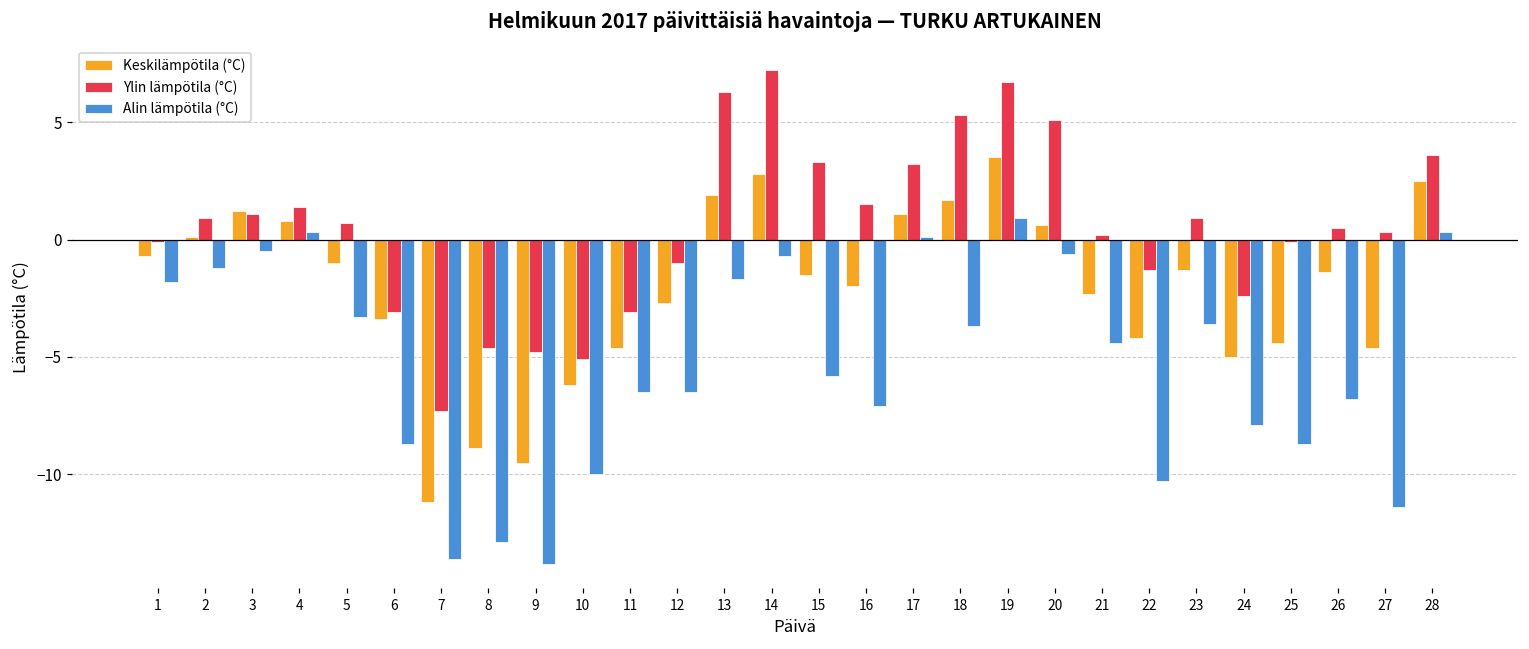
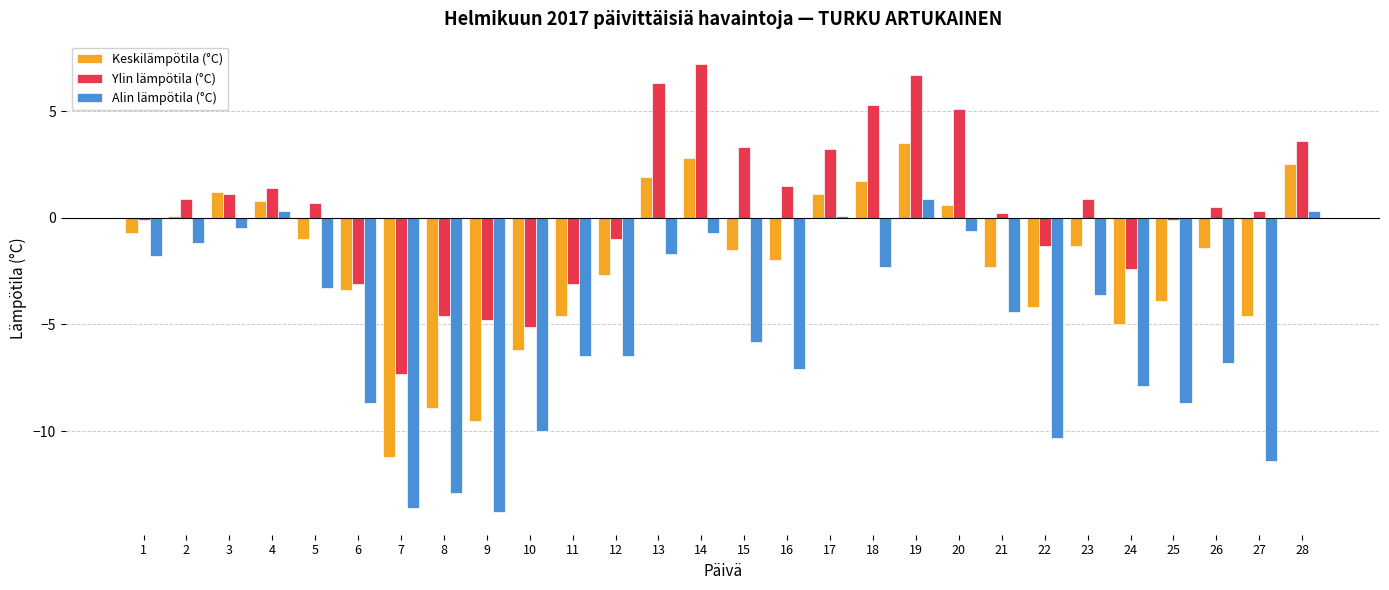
  {
    "Keskilämpötila (°C)": {
      "1": -0.7,
      "3": 1.2,
      "4": 0.8,
      "5": -1.0,
      "6": -3.4,
      "7": -11.2,
      "8": -8.9,
      "9": -9.5,
      "10": -6.2,
      "11": -4.6,
      "12": -2.7,
      "13": 1.9,
      "14": 2.8,
      "15": -1.5,
      "16": -2.0,
      "17": 1.1,
      "18": 1.7,
      "19": 3.5,
      "20": 0.6,
      "21": -2.3,
      "22": -4.2,
      "23": -1.3,
      "24": -5.0,
-     "25": -4.4,
+     "25": -3.9,
      "26": -1.4,
      "27": -4.6,
      "28": 2.5
    },
    "Ylin lämpötila (°C)": {
      "2": 0.9,
      "3": 1.1,
      "4": 1.4,
      "5": 0.7,
      "6": -3.1,
      "7": -7.3,
      "8": -4.6,
      "9": -4.8,
      "10": -5.1,
      "11": -3.1,
      "12": -1.0,
      "13": 6.3,
      "14": 7.2,
      "15": 3.3,
      "16": 1.5,
      "17": 3.2,
      "18": 5.3,
      "19": 6.7,
      "20": 5.1,
      "21": 0.2,
      "22": -1.3,
      "23": 0.9,
      "24": -2.4,
      "26": 0.5,
      "27": 0.3,
      "28": 3.6
    },
    "Alin lämpötila (°C)": {
      "1": -1.8,
      "2": -1.2,
      "3": -0.5,
      "4": 0.3,
      "5": -3.3,
      "6": -8.7,
      "7": -13.6,
      "8": -12.9,
      "9": -13.8,
      "10": -10.0,
      "11": -6.5,
      "12": -6.5,
      "13": -1.7,
      "14": -0.7,
      "15": -5.8,
      "16": -7.1,
-     "18": -3.7,
+     "18": -2.3,
      "19": 0.9,
      "20": -0.6,
      "21": -4.4,
      "22": -10.3,
      "23": -3.6,
      "24": -7.9,
      "25": -8.7,
      "26": -6.8,
      "27": -11.4,
      "28": 0.3
    }
  }
